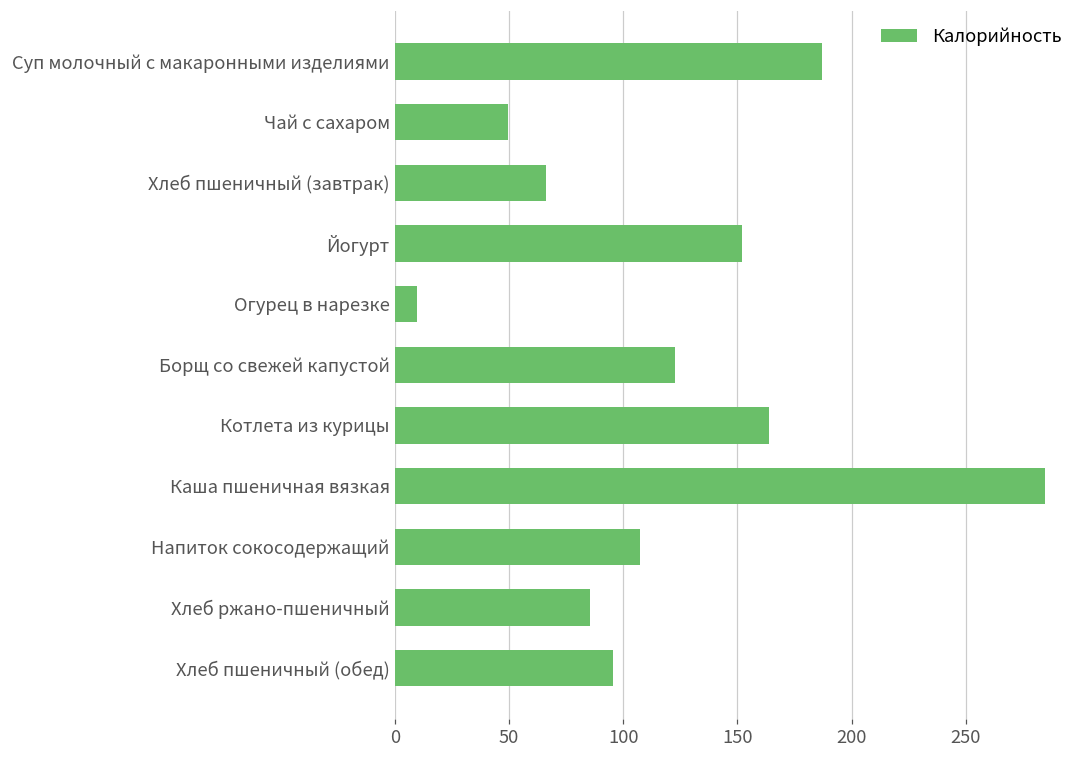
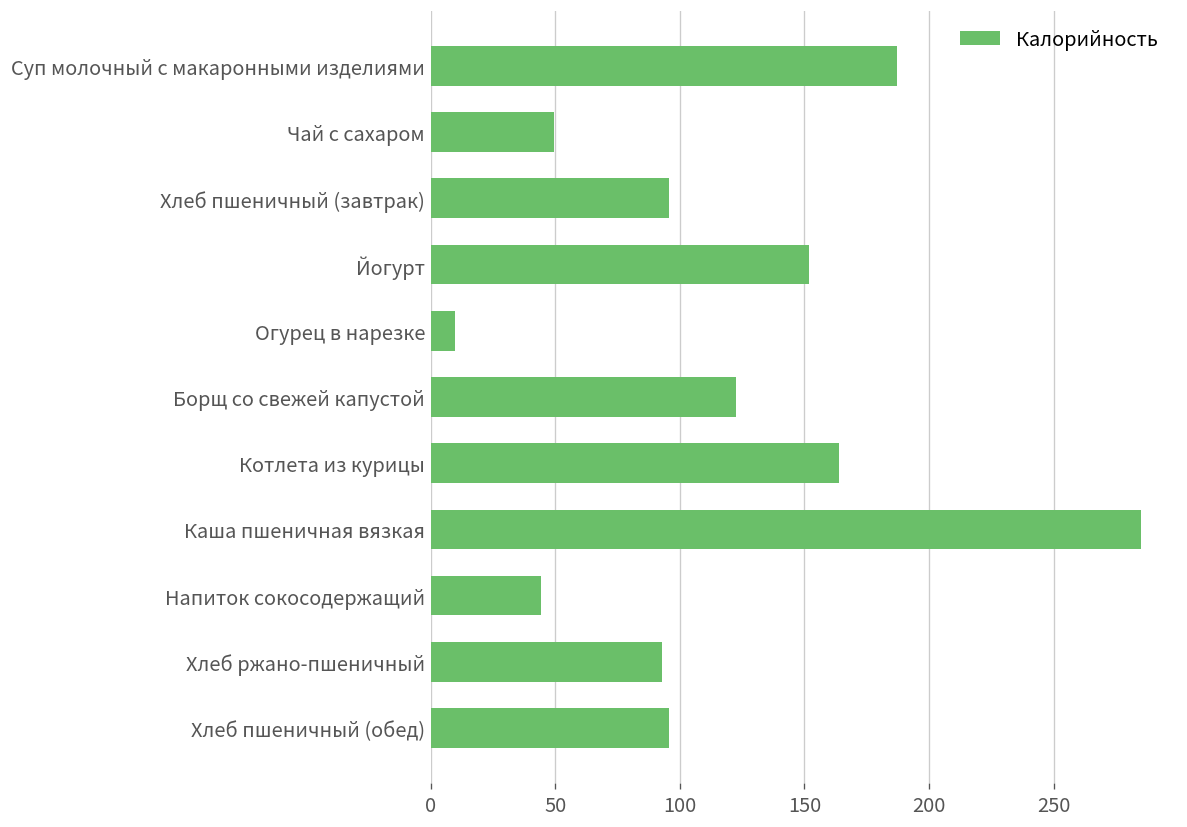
  {
    "Суп молочный с макаронными изделиями": 187,
    "Чай с сахаром": 49,
-   "Хлеб пшеничный (завтрак)": 66,
+   "Хлеб пшеничный (завтрак)": 96,
    "Йогурт": 152,
    "Огурец в нарезке": 10,
    "Борщ со свежей капустой": 123,
    "Котлета из курицы": 164,
    "Каша пшеничная вязкая": 285,
-   "Напиток сокосодержащий": 107,
-   "Хлеб ржано-пшеничный": 85,
+   "Напиток сокосодержащий": 44,
+   "Хлеб ржано-пшеничный": 93,
    "Хлеб пшеничный (обед)": 96
  }
